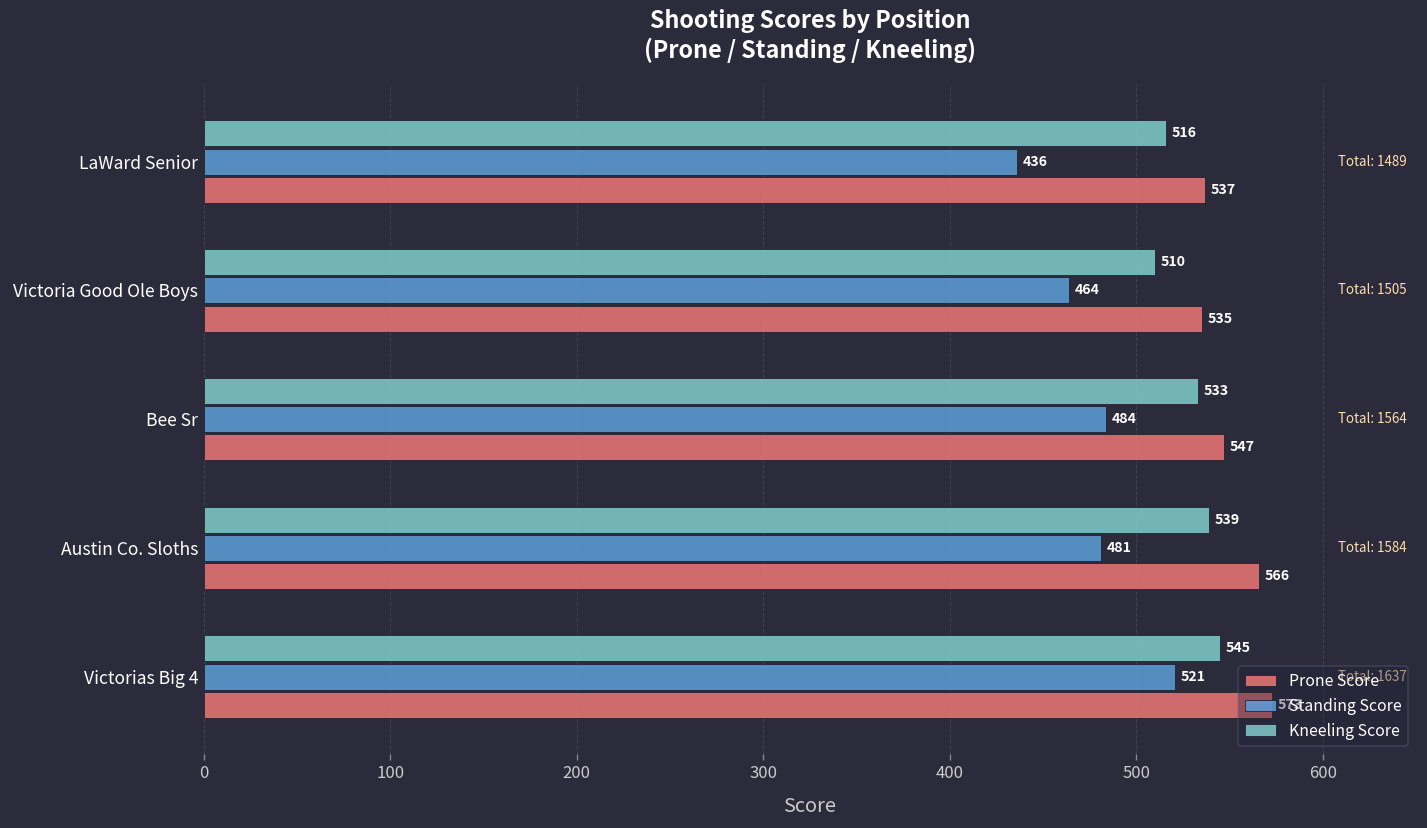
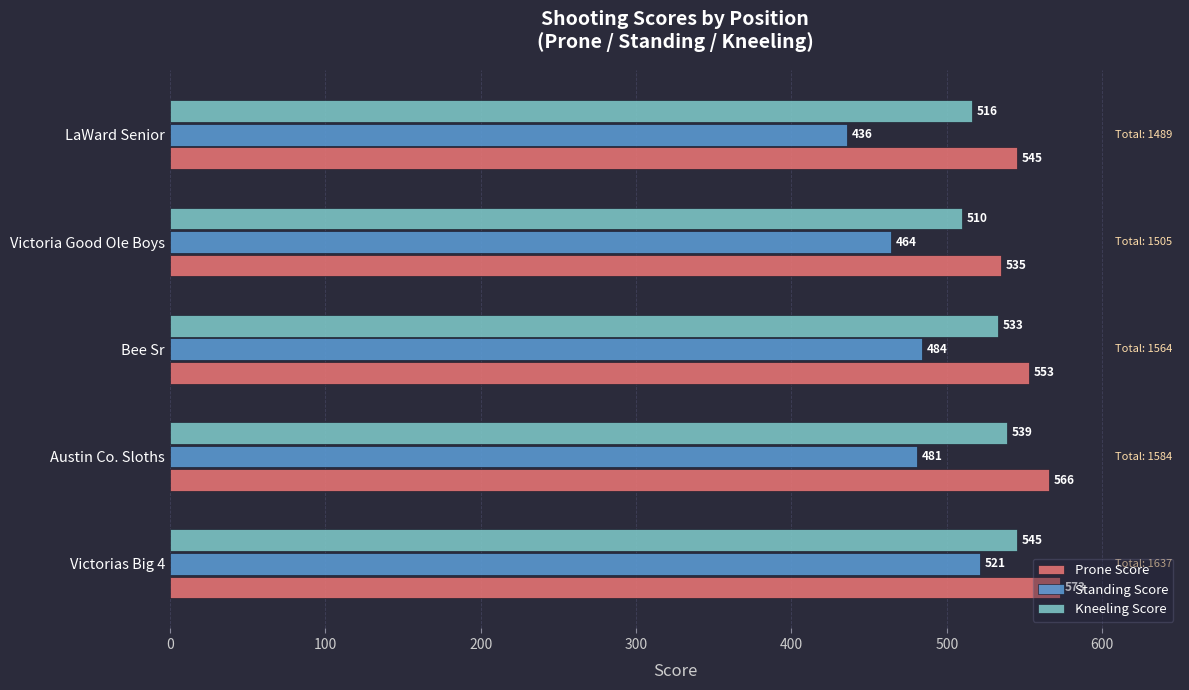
  {
    "Prone Score": {
-     "LaWard Senior": 537,
+     "LaWard Senior": 545,
      "Victoria Good Ole Boys": 535,
-     "Bee Sr": 547,
+     "Bee Sr": 553,
      "Austin Co. Sloths": 566
    }
  }
